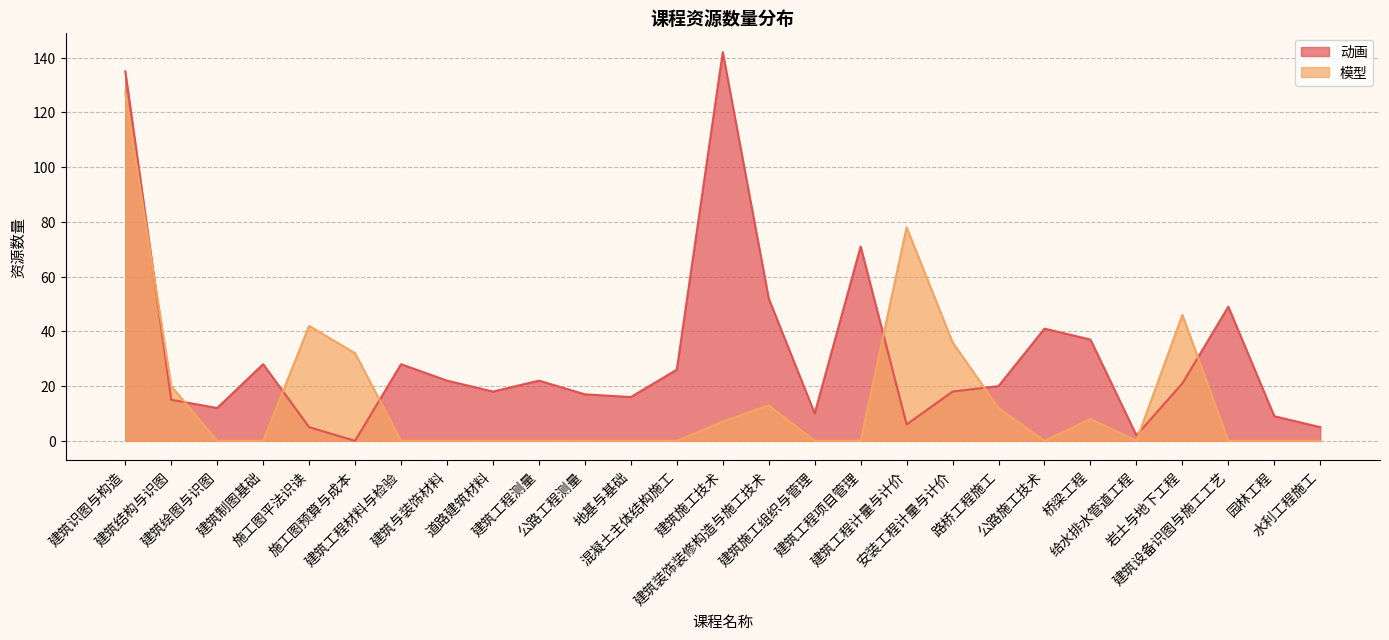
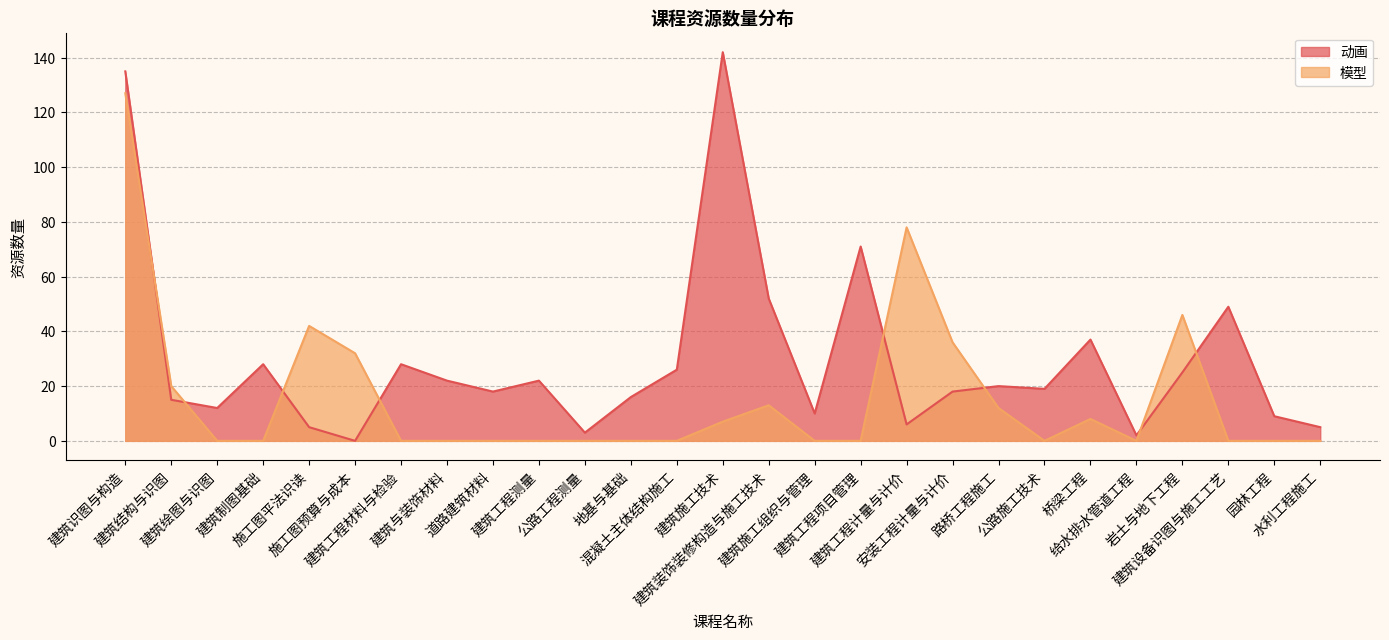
  {
    "动画": {
      "建筑识图与构造": 135,
      "建筑结构与识图": 15,
      "建筑绘图与识图": 12,
      "建筑制图基础": 28,
      "施工图平法识读": 5,
      "施工图预算与成本": 0,
      "建筑工程材料与检验": 28,
      "建筑与装饰材料": 22,
      "道路建筑材料": 18,
      "建筑工程测量": 22,
-     "公路工程测量": 17,
+     "公路工程测量": 3,
      "地基与基础": 16,
      "混凝土主体结构施工": 26,
      "建筑施工技术": 142,
      "建筑装饰装修构造与施工技术": 52,
      "建筑施工组织与管理": 10,
      "建筑工程项目管理": 71,
      "建筑工程计量与计价": 6,
      "安装工程计量与计价": 18,
      "路桥工程施工": 20,
-     "公路施工技术": 41,
+     "公路施工技术": 19,
      "桥梁工程": 37,
      "给水排水管道工程": 2,
-     "岩土与地下工程": 21,
+     "岩土与地下工程": 25,
      "建筑设备识图与施工工艺": 49,
      "园林工程": 9,
      "水利工程施工": 5
    },
    "模型": {
      "建筑识图与构造": 127,
      "建筑结构与识图": 20,
      "建筑绘图与识图": 0,
      "建筑制图基础": 0,
      "施工图平法识读": 42,
      "施工图预算与成本": 32,
      "建筑工程材料与检验": 0,
      "建筑与装饰材料": 0,
      "道路建筑材料": 0,
      "建筑工程测量": 0,
      "公路工程测量": 0,
      "地基与基础": 0,
      "混凝土主体结构施工": 0,
      "建筑施工技术": 7,
      "建筑装饰装修构造与施工技术": 13,
      "建筑施工组织与管理": 0,
      "建筑工程项目管理": 0,
      "建筑工程计量与计价": 78,
      "安装工程计量与计价": 36,
      "路桥工程施工": 12,
      "公路施工技术": 0,
      "桥梁工程": 8,
      "给水排水管道工程": 0,
      "岩土与地下工程": 46,
      "建筑设备识图与施工工艺": 0,
      "园林工程": 0,
      "水利工程施工": 0
    }
  }
